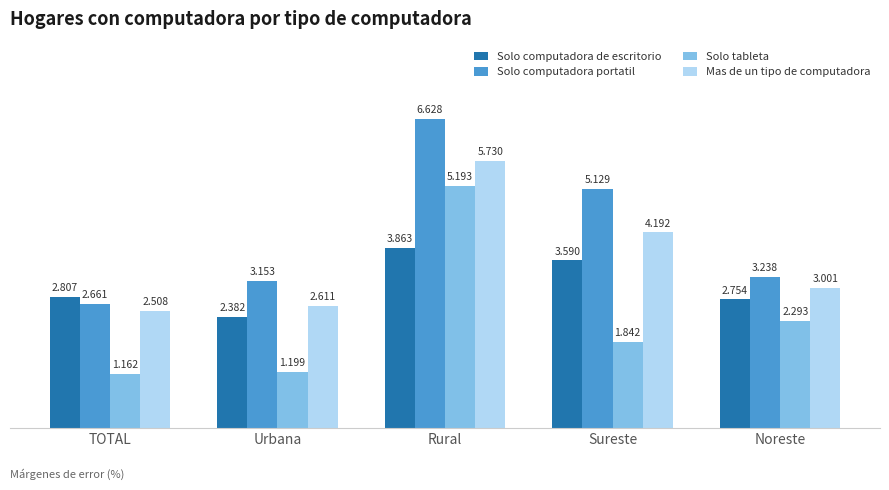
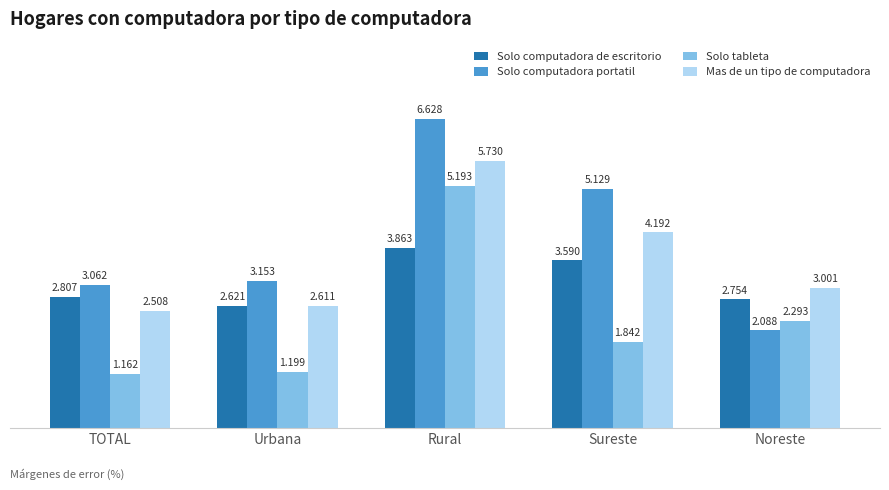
  {
    "Solo computadora de escritorio": {
      "TOTAL": 2.807,
-     "Urbana": 2.382,
+     "Urbana": 2.621,
      "Rural": 3.863,
      "Sureste": 3.590,
      "Noreste": 2.754
    },
    "Solo computadora portatil": {
-     "TOTAL": 2.661,
+     "TOTAL": 3.062,
      "Urbana": 3.153,
      "Rural": 6.628,
      "Sureste": 5.129,
-     "Noreste": 3.238
+     "Noreste": 2.088
    }
  }
